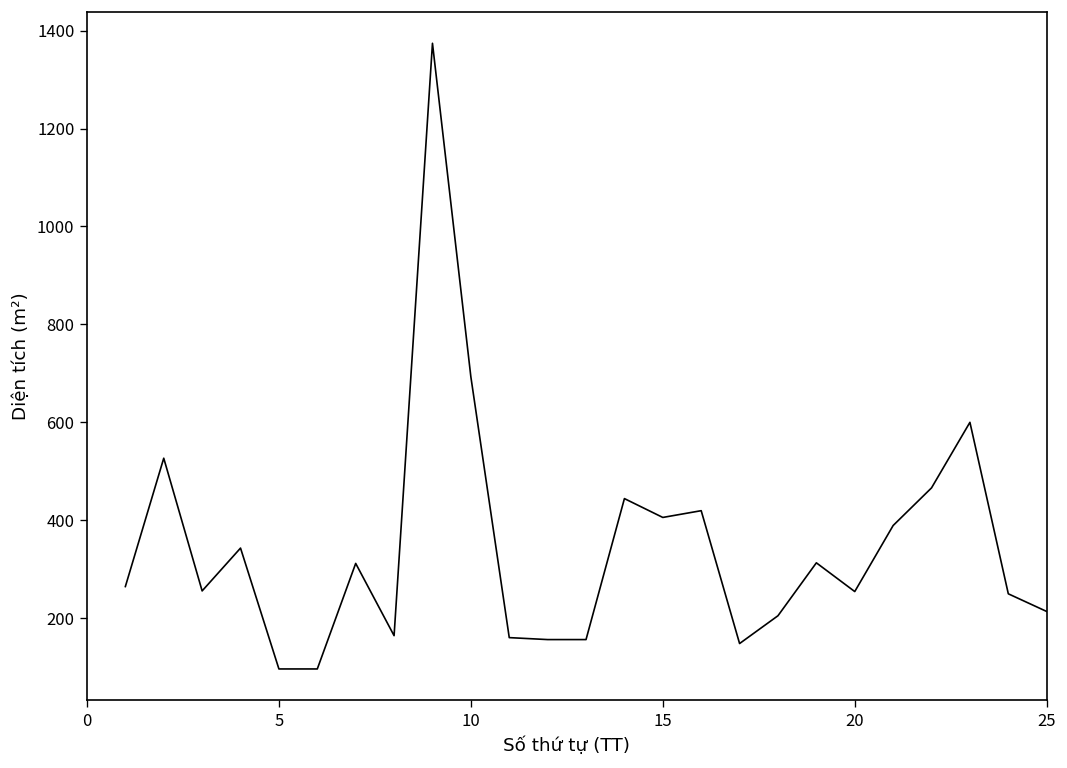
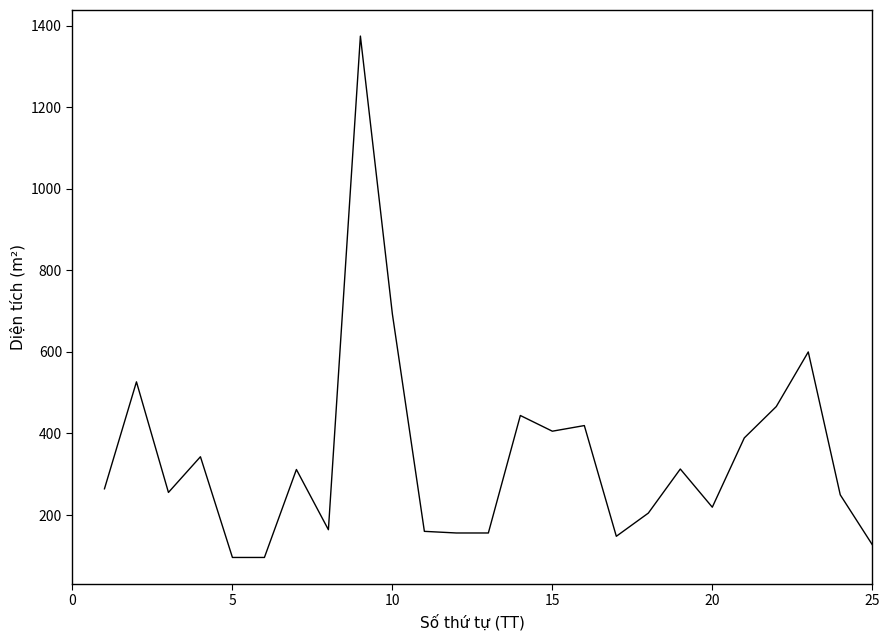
  {
    "5": 100,
    "10": 690,
    "15": 410,
-   "20": 250,
-   "25": 210
+   "20": 220,
+   "25": 130
  }
